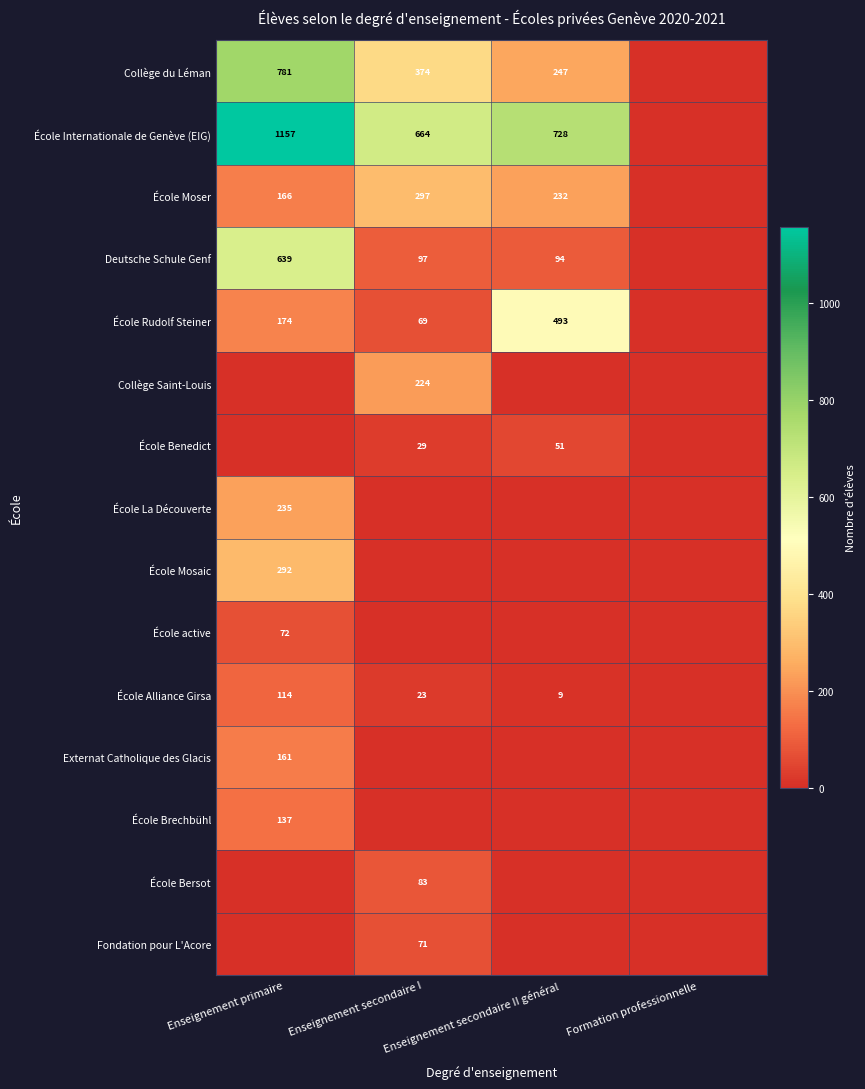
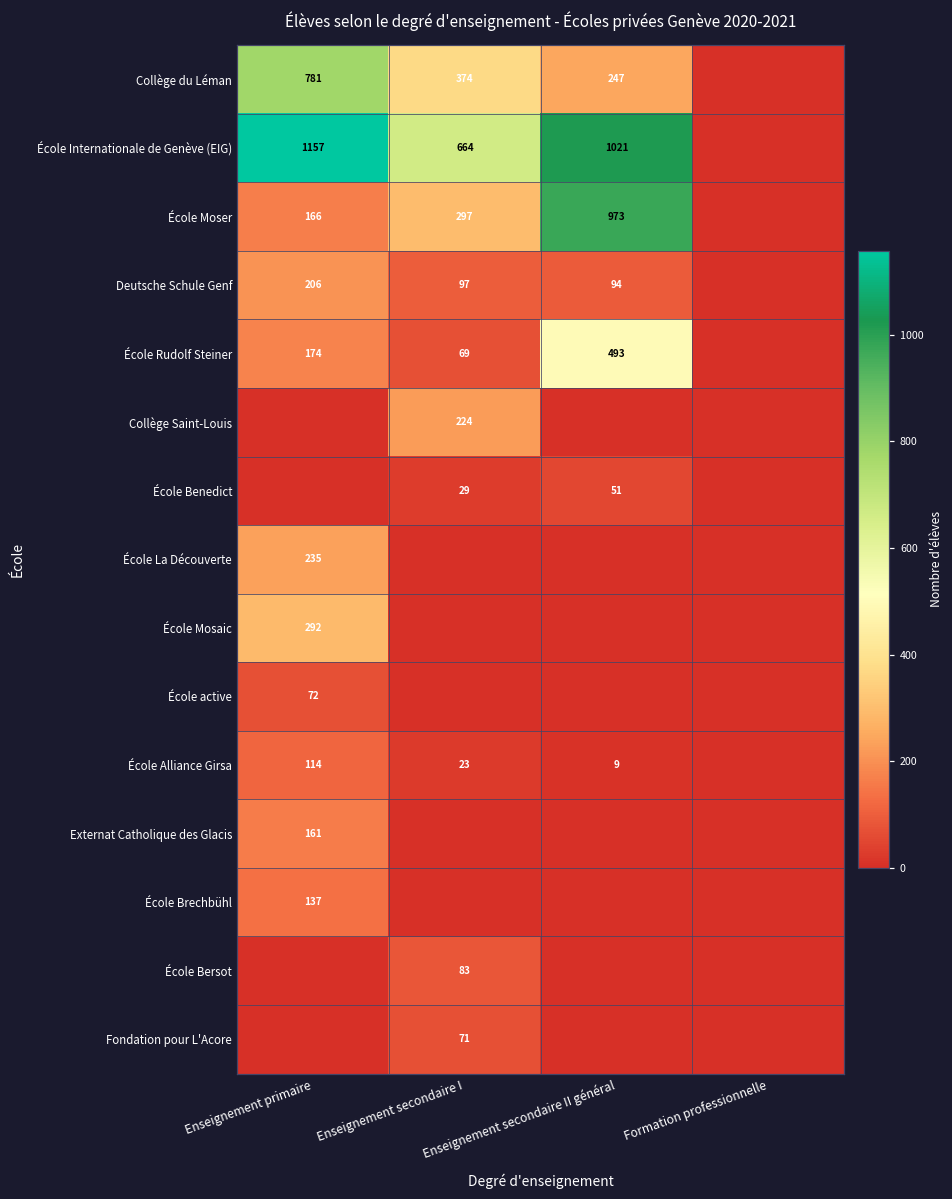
  {
    "Collège du Léman": {
      "Enseignement primaire": 781,
      "Enseignement secondaire I": 374,
      "Enseignement secondaire II général": 247
    },
    "École Internationale de Genève (EIG)": {
      "Enseignement primaire": 1157,
      "Enseignement secondaire I": 664,
-     "Enseignement secondaire II général": 728
+     "Enseignement secondaire II général": 1021
    },
    "École Moser": {
      "Enseignement primaire": 166,
      "Enseignement secondaire I": 297,
-     "Enseignement secondaire II général": 232
+     "Enseignement secondaire II général": 973
    },
    "Deutsche Schule Genf": {
-     "Enseignement primaire": 639,
+     "Enseignement primaire": 206,
      "Enseignement secondaire I": 97,
      "Enseignement secondaire II général": 94
    },
    "École Rudolf Steiner": {
      "Enseignement primaire": 174,
      "Enseignement secondaire I": 69,
      "Enseignement secondaire II général": 493
    },
    "Collège Saint-Louis": {
      "Enseignement secondaire I": 224
    },
    "École Benedict": {
      "Enseignement secondaire I": 29,
      "Enseignement secondaire II général": 51
    },
    "École La Découverte": {
      "Enseignement primaire": 235
    },
    "École Mosaic": {
      "Enseignement primaire": 292
    },
    "École active": {
      "Enseignement primaire": 72
    },
    "École Alliance Girsa": {
      "Enseignement primaire": 114,
      "Enseignement secondaire I": 23,
      "Enseignement secondaire II général": 9
    },
    "Externat Catholique des Glacis": {
      "Enseignement primaire": 161
    },
    "École Brechbühl": {
      "Enseignement primaire": 137
    },
    "École Bersot": {
      "Enseignement secondaire I": 83
    },
    "Fondation pour L'Acore": {
      "Enseignement secondaire I": 71
    }
  }
